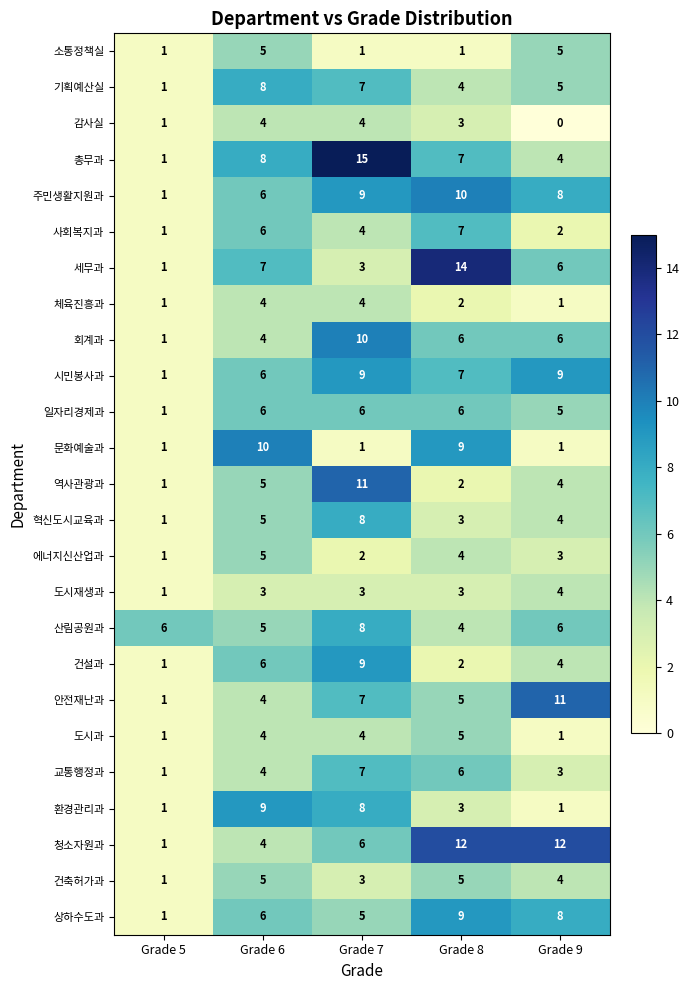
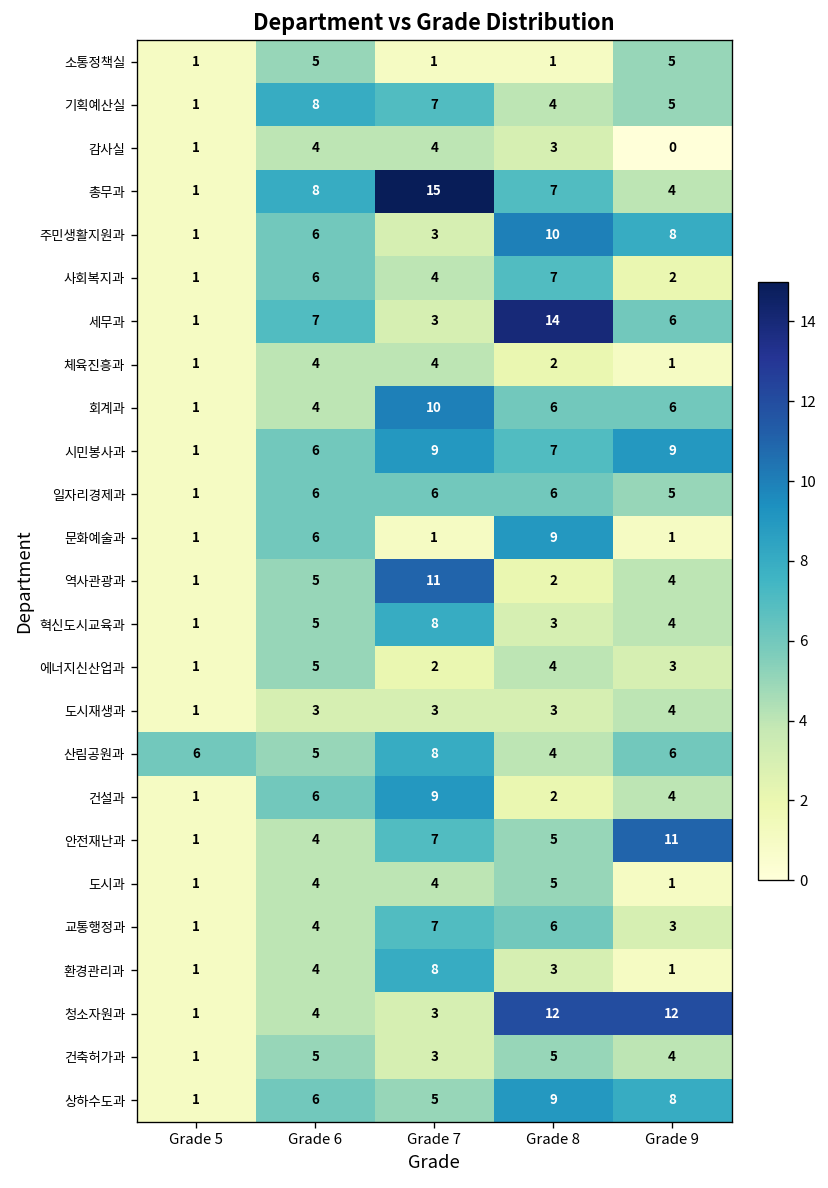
  {
    "소통정책실": {
      "Grade 5": 1,
      "Grade 6": 5,
      "Grade 7": 1,
      "Grade 8": 1,
      "Grade 9": 5
    },
    "기획예산실": {
      "Grade 5": 1,
      "Grade 6": 8,
      "Grade 7": 7,
      "Grade 8": 4,
      "Grade 9": 5
    },
    "감사실": {
      "Grade 5": 1,
      "Grade 6": 4,
      "Grade 7": 4,
      "Grade 8": 3,
      "Grade 9": 0
    },
    "총무과": {
      "Grade 5": 1,
      "Grade 6": 8,
      "Grade 7": 15,
      "Grade 8": 7,
      "Grade 9": 4
    },
    "주민생활지원과": {
      "Grade 5": 1,
      "Grade 6": 6,
-     "Grade 7": 9,
+     "Grade 7": 3,
      "Grade 8": 10,
      "Grade 9": 8
    },
    "사회복지과": {
      "Grade 5": 1,
      "Grade 6": 6,
      "Grade 7": 4,
      "Grade 8": 7,
      "Grade 9": 2
    },
    "세무과": {
      "Grade 5": 1,
      "Grade 6": 7,
      "Grade 7": 3,
      "Grade 8": 14,
      "Grade 9": 6
    },
    "체육진흥과": {
      "Grade 5": 1,
      "Grade 6": 4,
      "Grade 7": 4,
      "Grade 8": 2,
      "Grade 9": 1
    },
    "회계과": {
      "Grade 5": 1,
      "Grade 6": 4,
      "Grade 7": 10,
      "Grade 8": 6,
      "Grade 9": 6
    },
    "시민봉사과": {
      "Grade 5": 1,
      "Grade 6": 6,
      "Grade 7": 9,
      "Grade 8": 7,
      "Grade 9": 9
    },
    "일자리경제과": {
      "Grade 5": 1,
      "Grade 6": 6,
      "Grade 7": 6,
      "Grade 8": 6,
      "Grade 9": 5
    },
    "문화예술과": {
      "Grade 5": 1,
-     "Grade 6": 10,
+     "Grade 6": 6,
      "Grade 7": 1,
      "Grade 8": 9,
      "Grade 9": 1
    },
    "역사관광과": {
      "Grade 5": 1,
      "Grade 6": 5,
      "Grade 7": 11,
      "Grade 8": 2,
      "Grade 9": 4
    },
    "혁신도시교육과": {
      "Grade 5": 1,
      "Grade 6": 5,
      "Grade 7": 8,
      "Grade 8": 3,
      "Grade 9": 4
    },
    "에너지신산업과": {
      "Grade 5": 1,
      "Grade 6": 5,
      "Grade 7": 2,
      "Grade 8": 4,
      "Grade 9": 3
    },
    "도시재생과": {
      "Grade 5": 1,
      "Grade 6": 3,
      "Grade 7": 3,
      "Grade 8": 3,
      "Grade 9": 4
    },
    "산림공원과": {
      "Grade 5": 6,
      "Grade 6": 5,
      "Grade 7": 8,
      "Grade 8": 4,
      "Grade 9": 6
    },
    "건설과": {
      "Grade 5": 1,
      "Grade 6": 6,
      "Grade 7": 9,
      "Grade 8": 2,
      "Grade 9": 4
    },
    "안전재난과": {
      "Grade 5": 1,
      "Grade 6": 4,
      "Grade 7": 7,
      "Grade 8": 5,
      "Grade 9": 11
    },
    "도시과": {
      "Grade 5": 1,
      "Grade 6": 4,
      "Grade 7": 4,
      "Grade 8": 5,
      "Grade 9": 1
    },
    "교통행정과": {
      "Grade 5": 1,
      "Grade 6": 4,
      "Grade 7": 7,
      "Grade 8": 6,
      "Grade 9": 3
    },
    "환경관리과": {
      "Grade 5": 1,
-     "Grade 6": 9,
+     "Grade 6": 4,
      "Grade 7": 8,
      "Grade 8": 3,
      "Grade 9": 1
    },
    "청소자원과": {
      "Grade 5": 1,
      "Grade 6": 4,
-     "Grade 7": 6,
+     "Grade 7": 3,
      "Grade 8": 12,
      "Grade 9": 12
    },
    "건축허가과": {
      "Grade 5": 1,
      "Grade 6": 5,
      "Grade 7": 3,
      "Grade 8": 5,
      "Grade 9": 4
    },
    "상하수도과": {
      "Grade 5": 1,
      "Grade 6": 6,
      "Grade 7": 5,
      "Grade 8": 9,
      "Grade 9": 8
    }
  }
